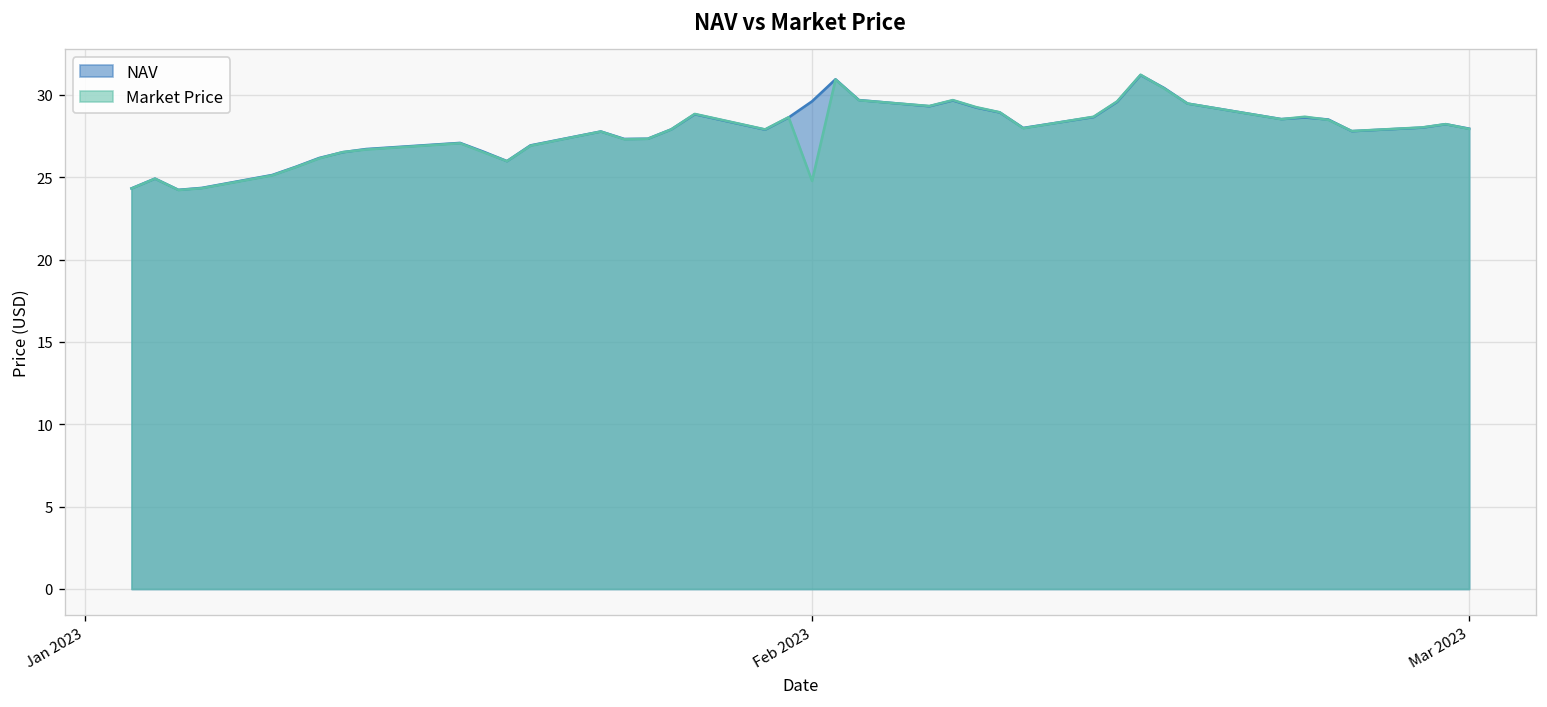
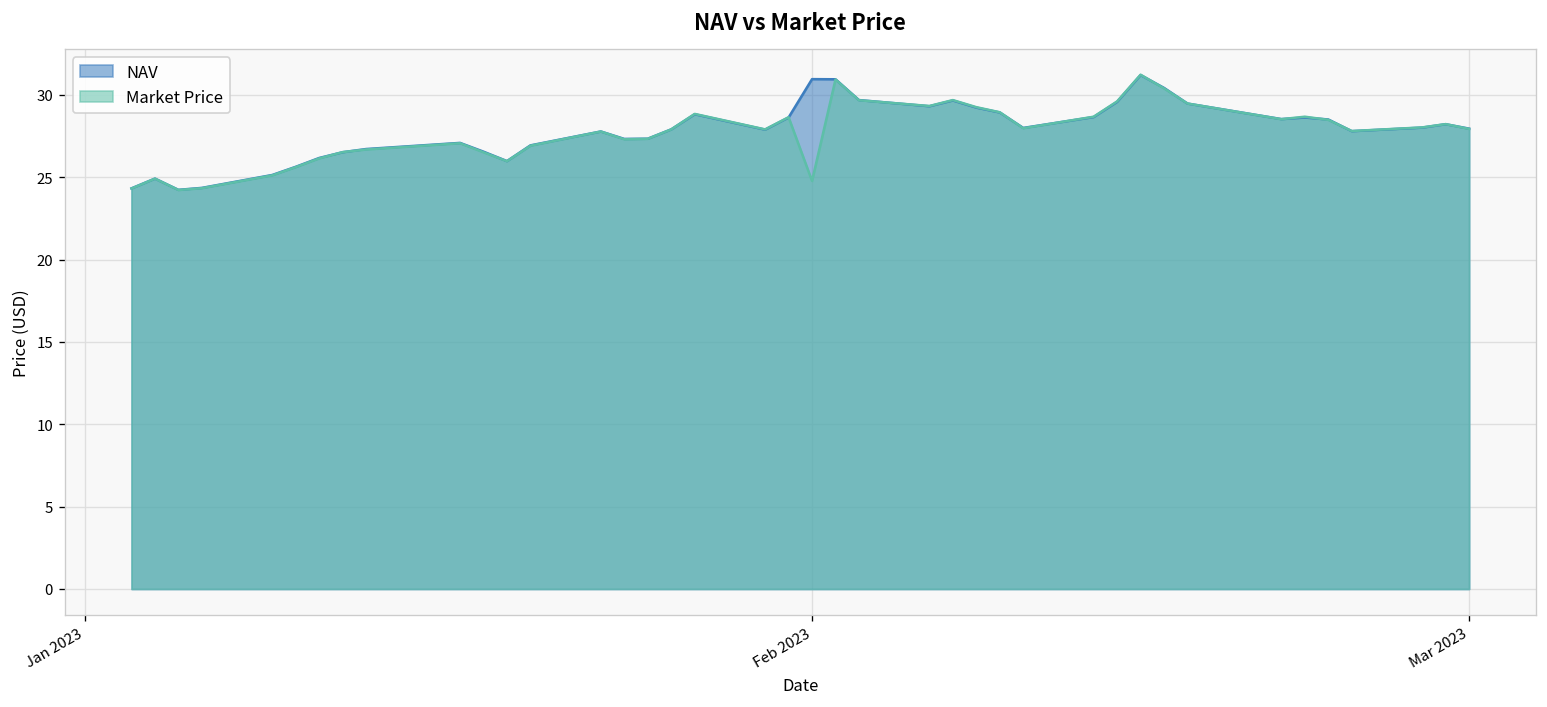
  {
    "NAV": {
-     "Feb 2023": 29.6
+     "Feb 2023": 31.0
    },
    "Market Price": {
      "Feb 2023": 24.8
    }
  }
